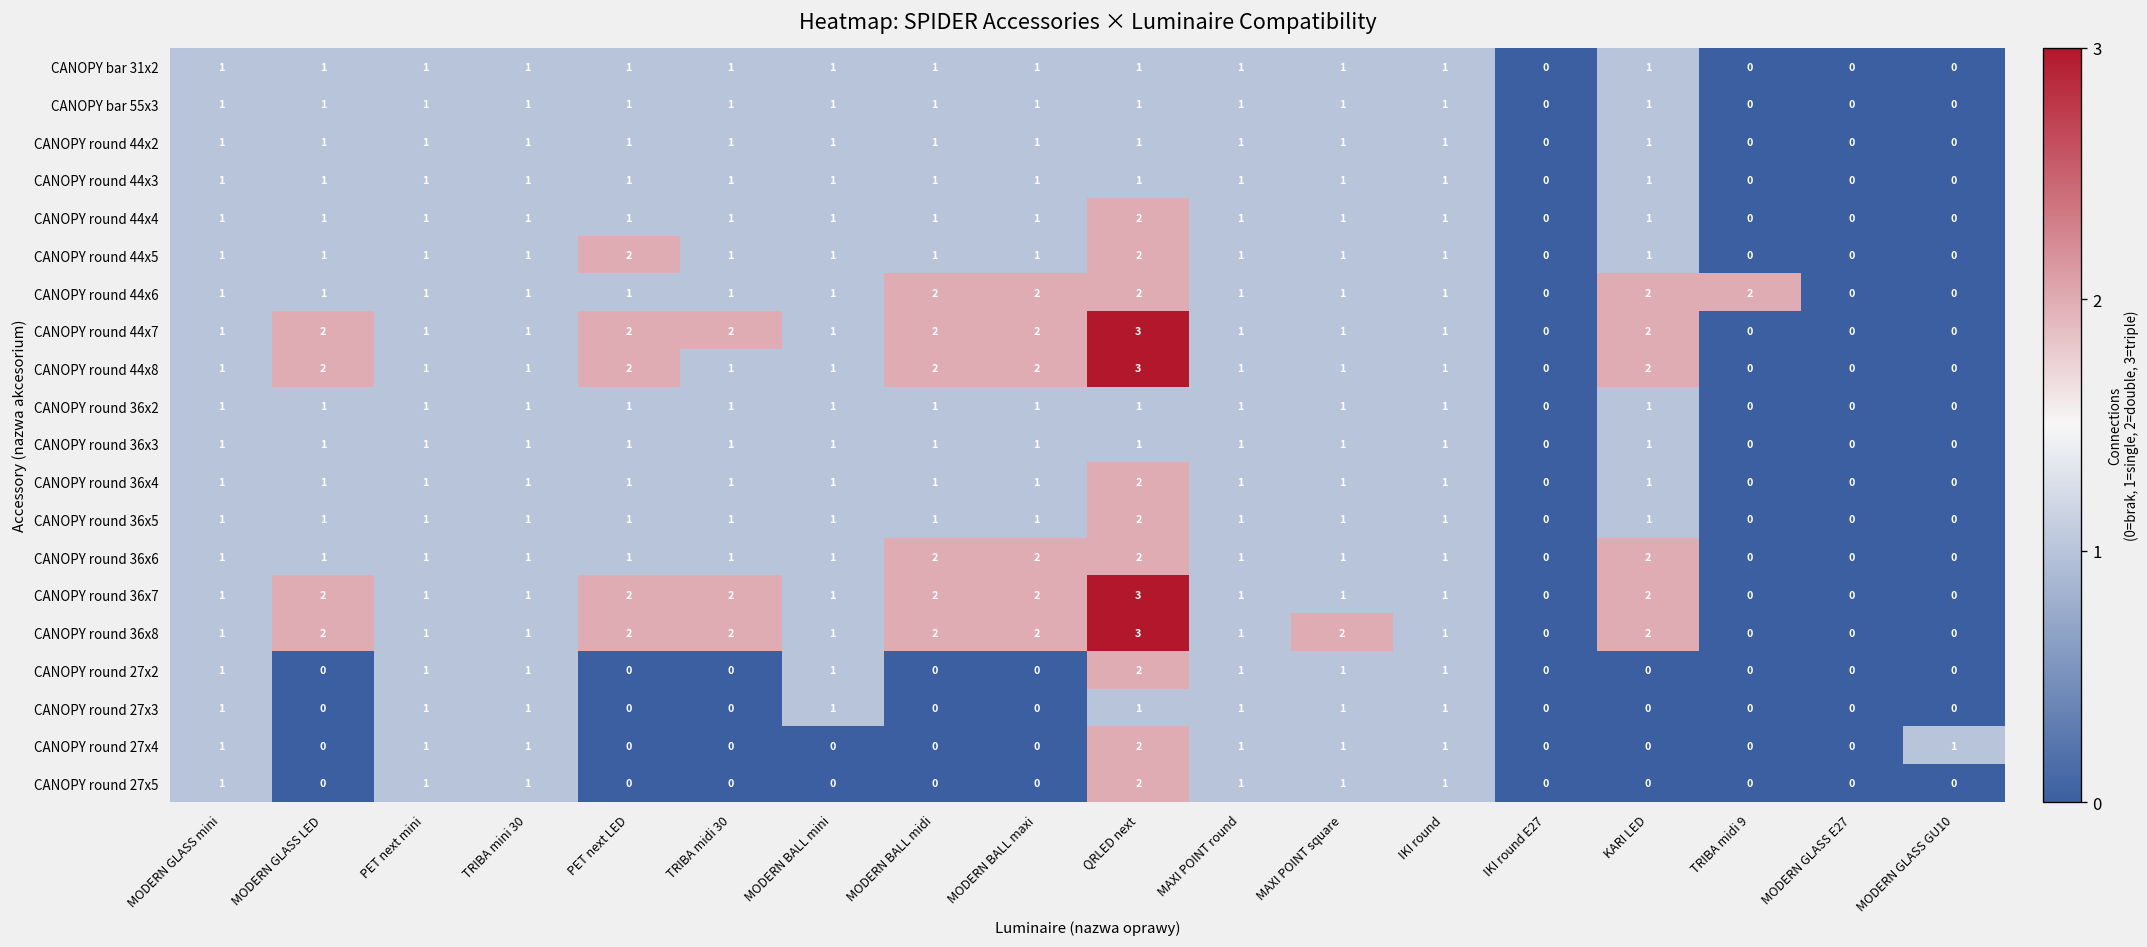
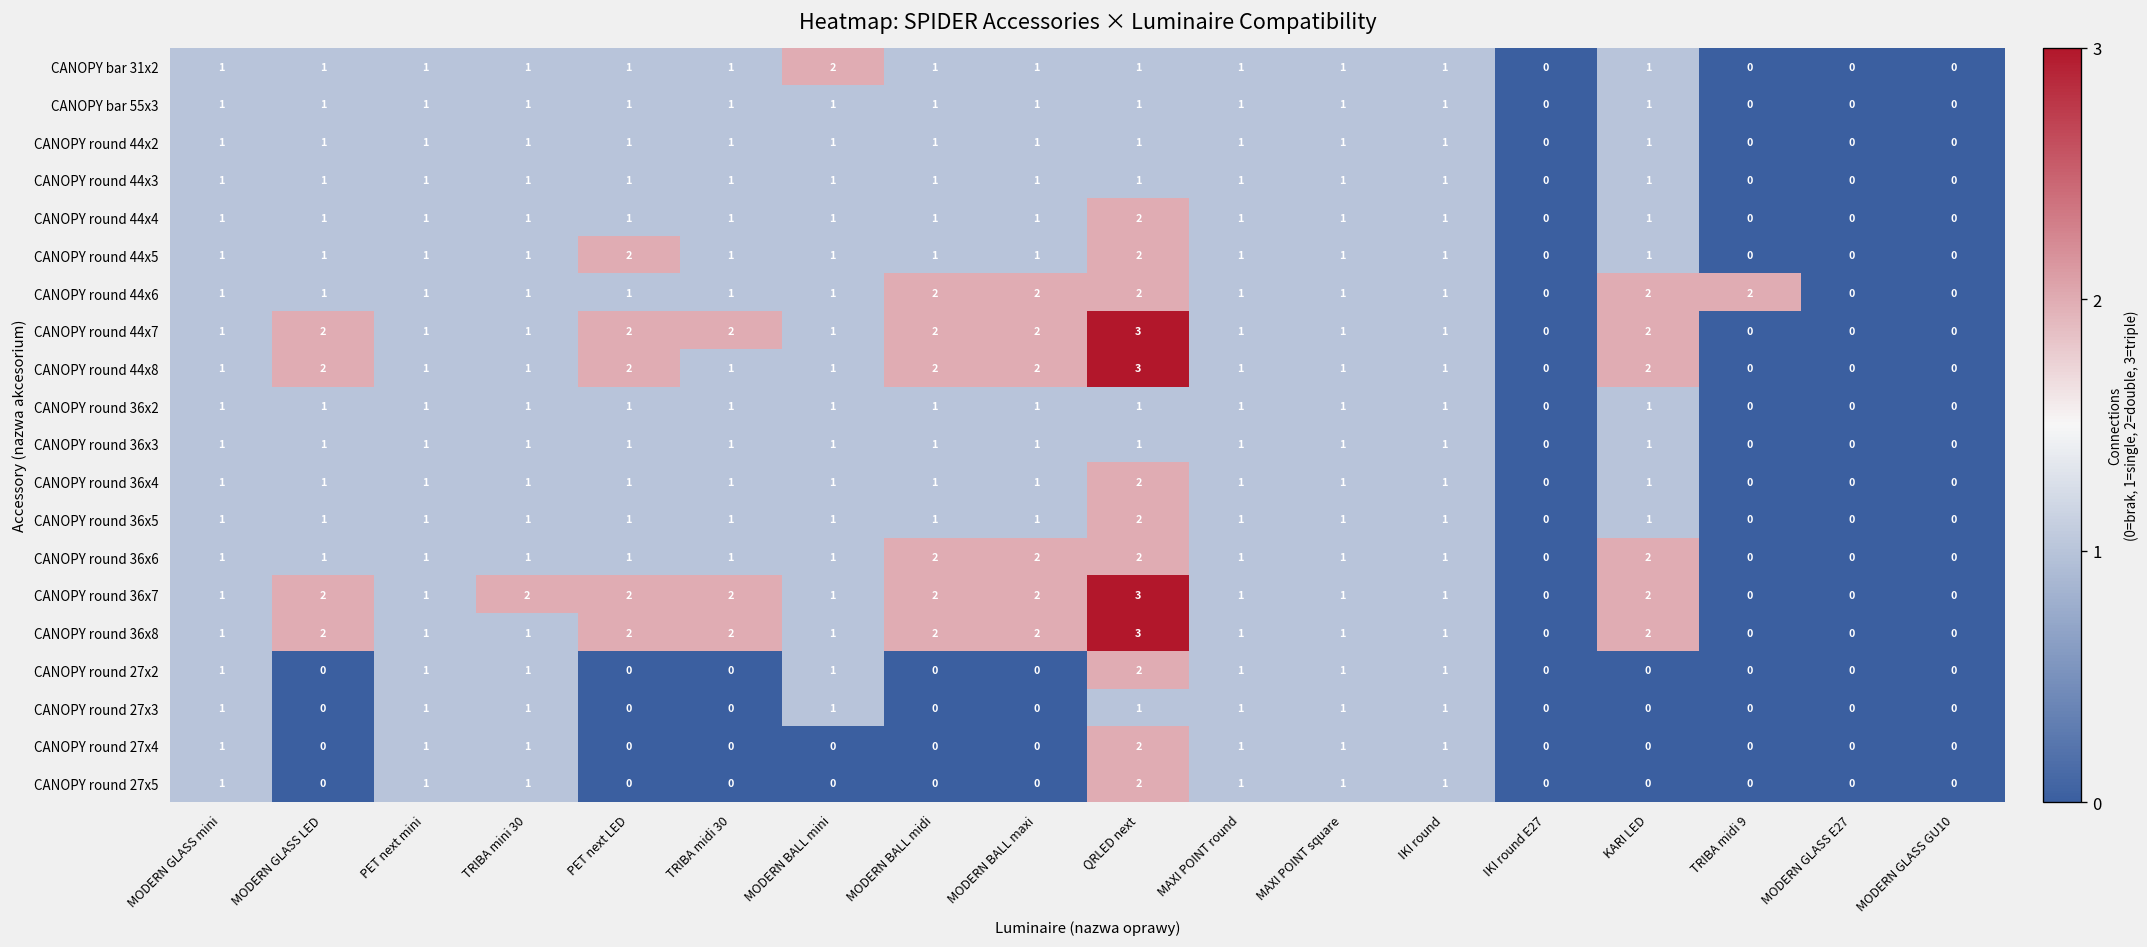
  {
    "CANOPY bar 31x2": {
      "MODERN GLASS mini": 1,
      "MODERN GLASS LED": 1,
      "PET next mini": 1,
      "TRIBA mini 30": 1,
      "PET next LED": 1,
      "TRIBA midi 30": 1,
-     "MODERN BALL mini": 1,
+     "MODERN BALL mini": 2,
      "MODERN BALL midi": 1,
      "MODERN BALL maxi": 1,
      "QRLED next": 1,
      "MAXI POINT round": 1,
      "MAXI POINT square": 1,
      "IKI round": 1,
      "IKI round E27": 0,
      "KARI LED": 1,
      "TRIBA midi 9": 0,
      "MODERN GLASS E27": 0,
      "MODERN GLASS GU10": 0
    },
    "CANOPY round 36x7": {
      "MODERN GLASS mini": 1,
      "MODERN GLASS LED": 2,
      "PET next mini": 1,
-     "TRIBA mini 30": 1,
+     "TRIBA mini 30": 2,
      "PET next LED": 2,
      "TRIBA midi 30": 2,
      "MODERN BALL mini": 1,
      "MODERN BALL midi": 2,
      "MODERN BALL maxi": 2,
      "QRLED next": 3,
      "MAXI POINT round": 1,
      "MAXI POINT square": 1,
      "IKI round": 1,
      "IKI round E27": 0,
      "KARI LED": 2,
      "TRIBA midi 9": 0,
      "MODERN GLASS E27": 0,
      "MODERN GLASS GU10": 0
    },
    "CANOPY round 36x8": {
      "MODERN GLASS mini": 1,
      "MODERN GLASS LED": 2,
      "PET next mini": 1,
      "TRIBA mini 30": 1,
      "PET next LED": 2,
      "TRIBA midi 30": 2,
      "MODERN BALL mini": 1,
      "MODERN BALL midi": 2,
      "MODERN BALL maxi": 2,
      "QRLED next": 3,
      "MAXI POINT round": 1,
-     "MAXI POINT square": 2,
+     "MAXI POINT square": 1,
      "IKI round": 1,
      "IKI round E27": 0,
      "KARI LED": 2,
      "TRIBA midi 9": 0,
      "MODERN GLASS E27": 0,
      "MODERN GLASS GU10": 0
    },
    "CANOPY round 27x4": {
      "MODERN GLASS mini": 1,
      "MODERN GLASS LED": 0,
      "PET next mini": 1,
      "TRIBA mini 30": 1,
      "PET next LED": 0,
      "TRIBA midi 30": 0,
      "MODERN BALL mini": 0,
      "MODERN BALL midi": 0,
      "MODERN BALL maxi": 0,
      "QRLED next": 2,
      "MAXI POINT round": 1,
      "MAXI POINT square": 1,
      "IKI round": 1,
      "IKI round E27": 0,
      "KARI LED": 0,
      "TRIBA midi 9": 0,
      "MODERN GLASS E27": 0,
-     "MODERN GLASS GU10": 1
+     "MODERN GLASS GU10": 0
    }
  }
